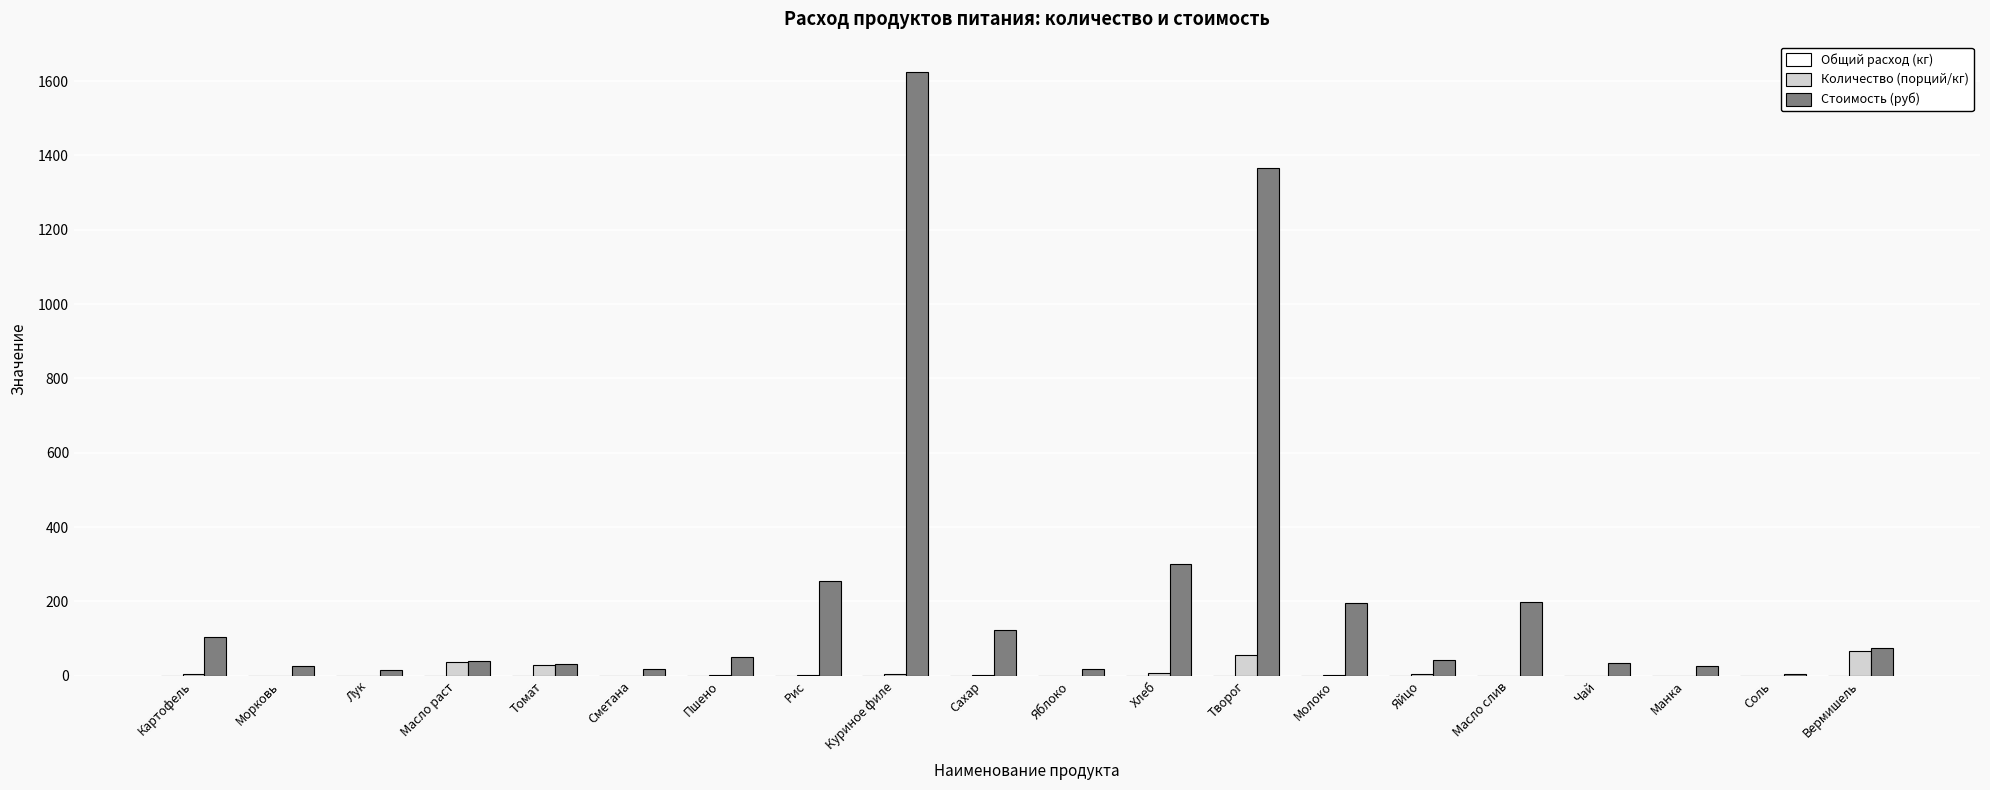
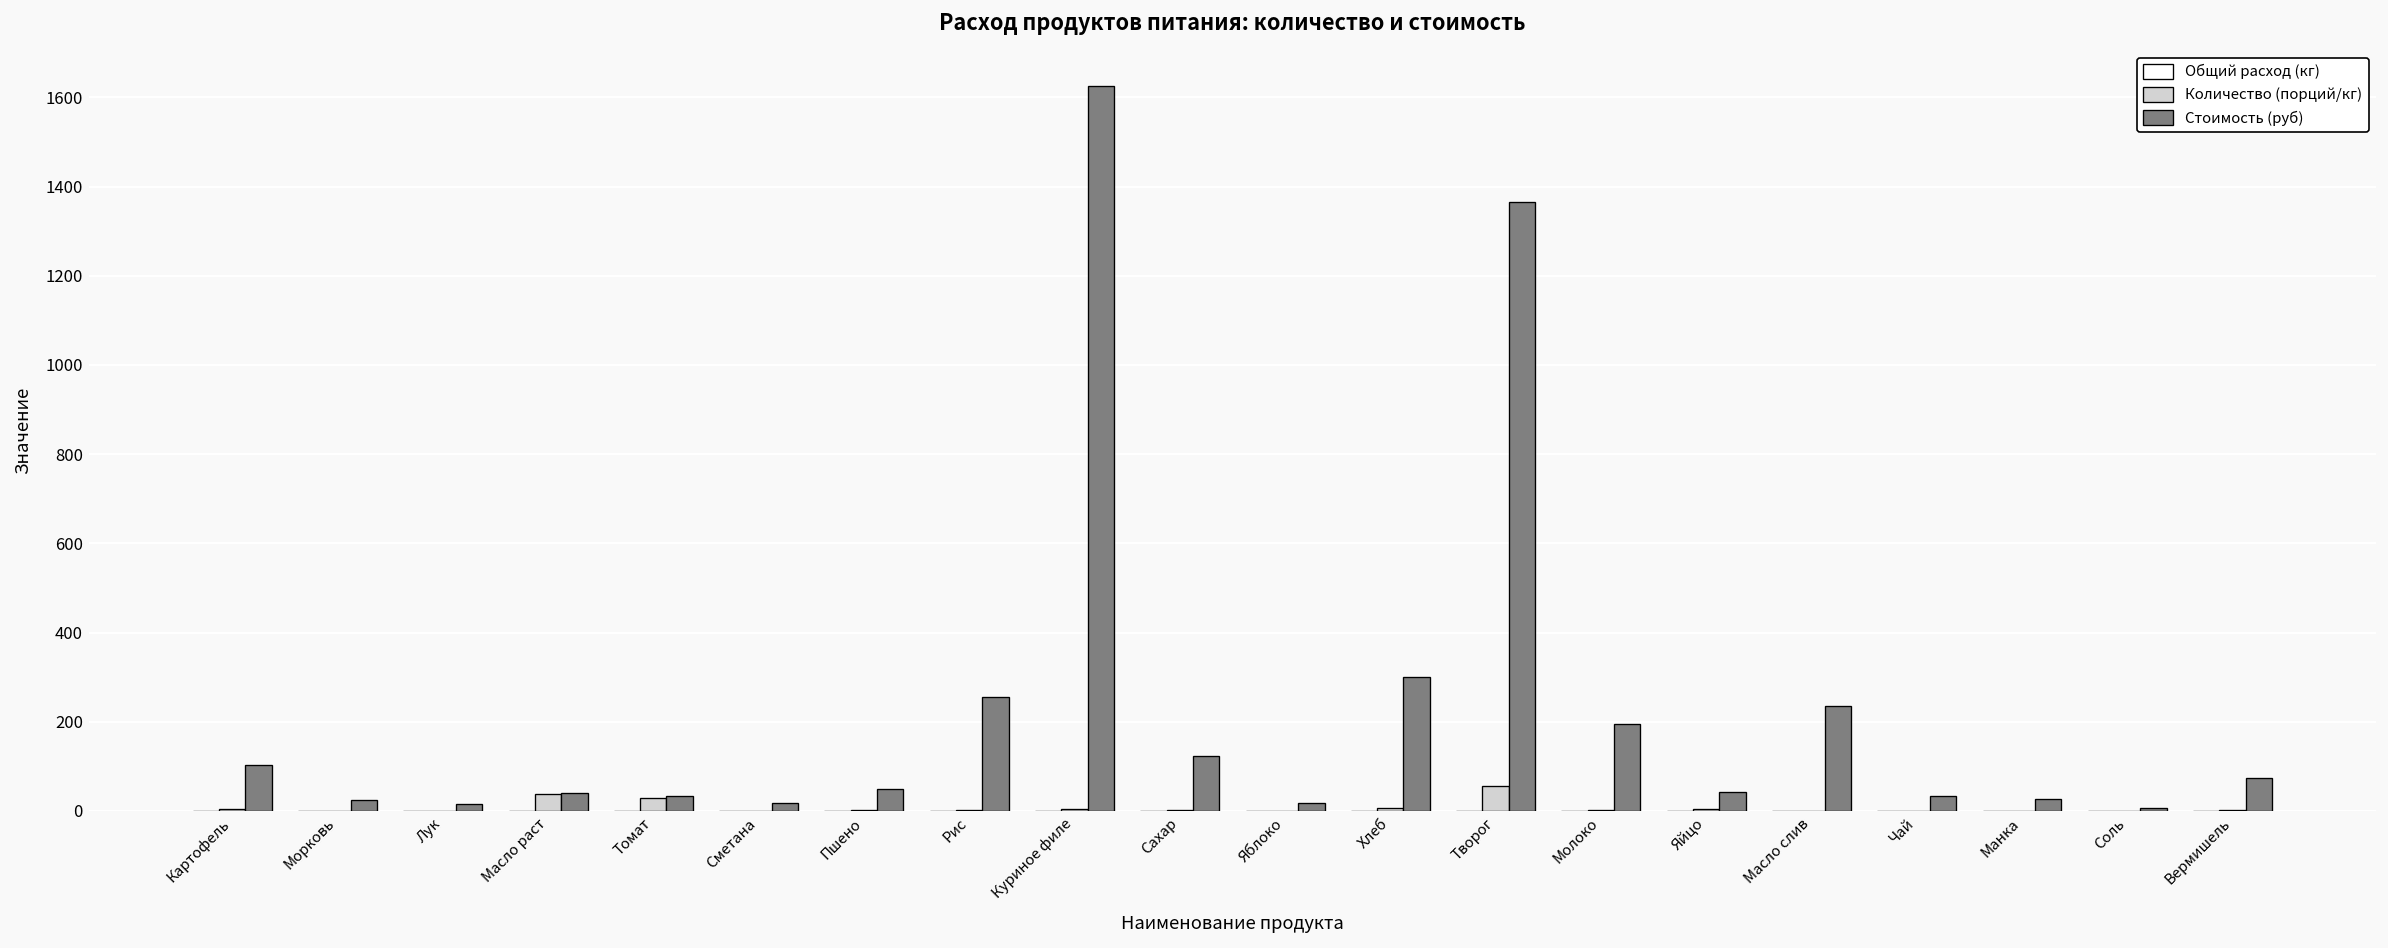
  {
    "Количество (порций/кг)": {
      "Масло раст": 40,
      "Томат": 30,
      "Хлеб": 10,
      "Творог": 60,
-     "Вермишель": 70
+     "Вермишель": 0
    },
    "Стоимость (руб)": {
      "Картофель": 100,
      "Морковь": 30,
      "Лук": 20,
      "Масло раст": 40,
      "Томат": 30,
      "Сметана": 20,
      "Пшено": 50,
      "Рис": 260,
      "Куриное филе": 1630,
      "Сахар": 120,
      "Яблоко": 20,
      "Хлеб": 300,
      "Творог": 1370,
      "Молоко": 200,
      "Яйцо": 40,
-     "Масло слив": 200,
+     "Масло слив": 240,
      "Чай": 30,
      "Манка": 30,
      "Вермишель": 70
    }
  }
